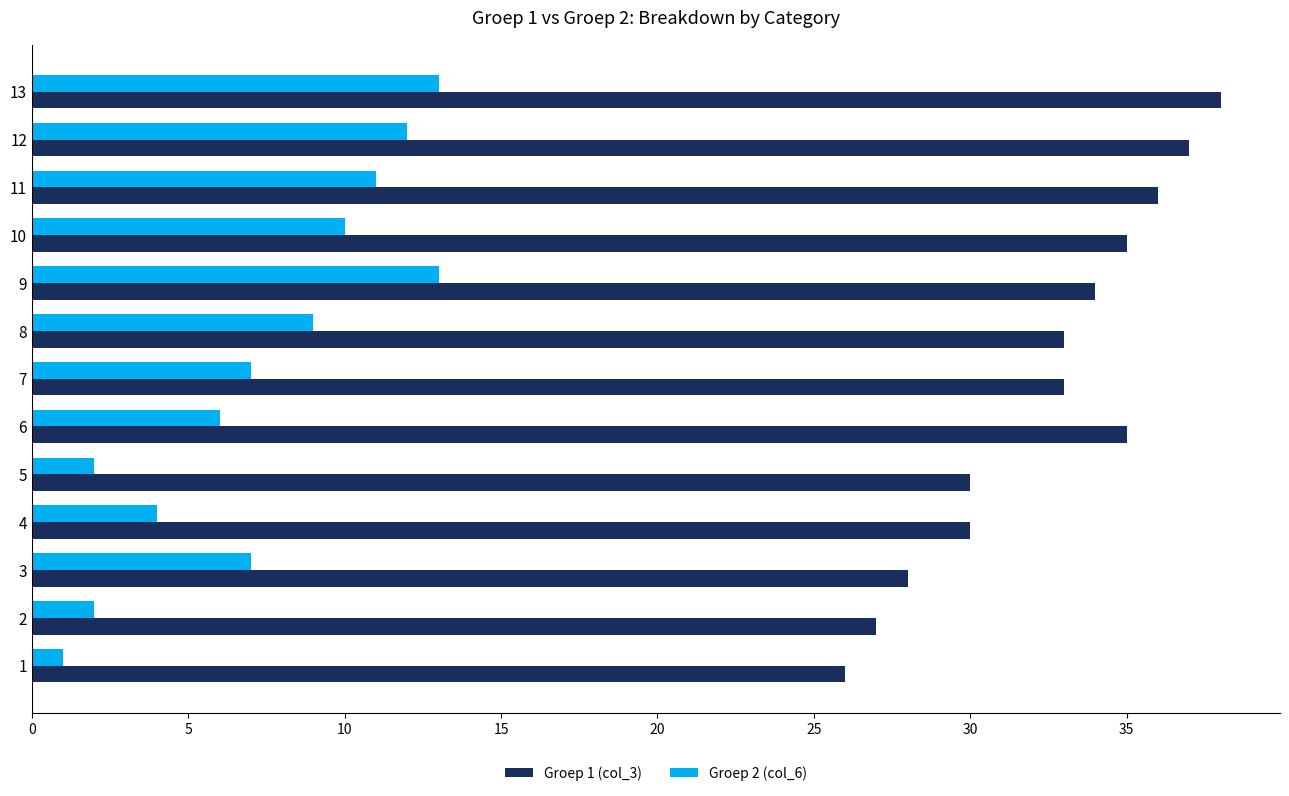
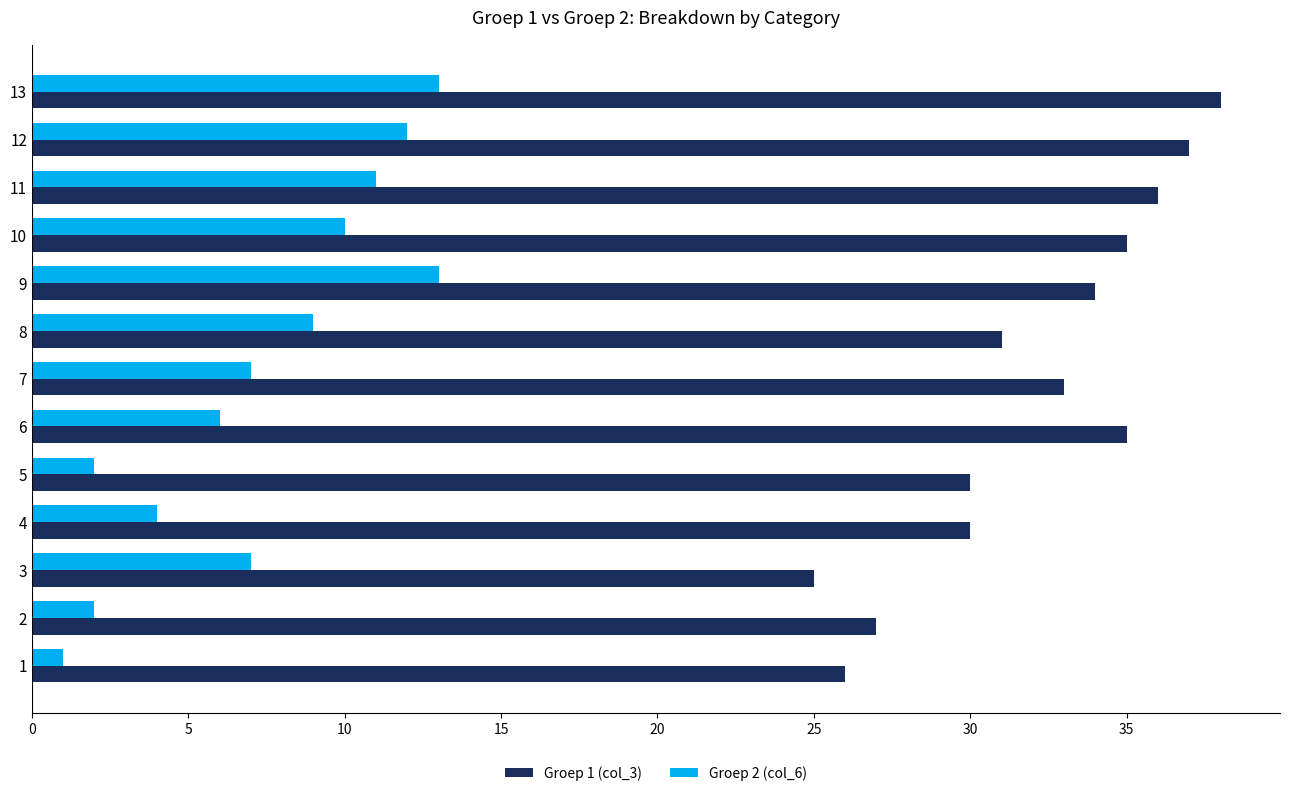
  {
    "Groep 1 (col_3)": {
      "13": 38,
      "12": 37,
      "11": 36,
      "10": 35,
      "9": 34,
-     "8": 33,
+     "8": 31,
      "7": 33,
      "6": 35,
      "5": 30,
      "4": 30,
-     "3": 28,
+     "3": 25,
      "2": 27,
      "1": 26
    },
    "Groep 2 (col_6)": {
      "13": 13,
      "12": 12,
      "11": 11,
      "10": 10,
      "9": 13,
      "8": 9,
      "7": 7,
      "6": 6,
      "5": 2,
      "4": 4,
      "3": 7,
      "2": 2,
      "1": 1
    }
  }
